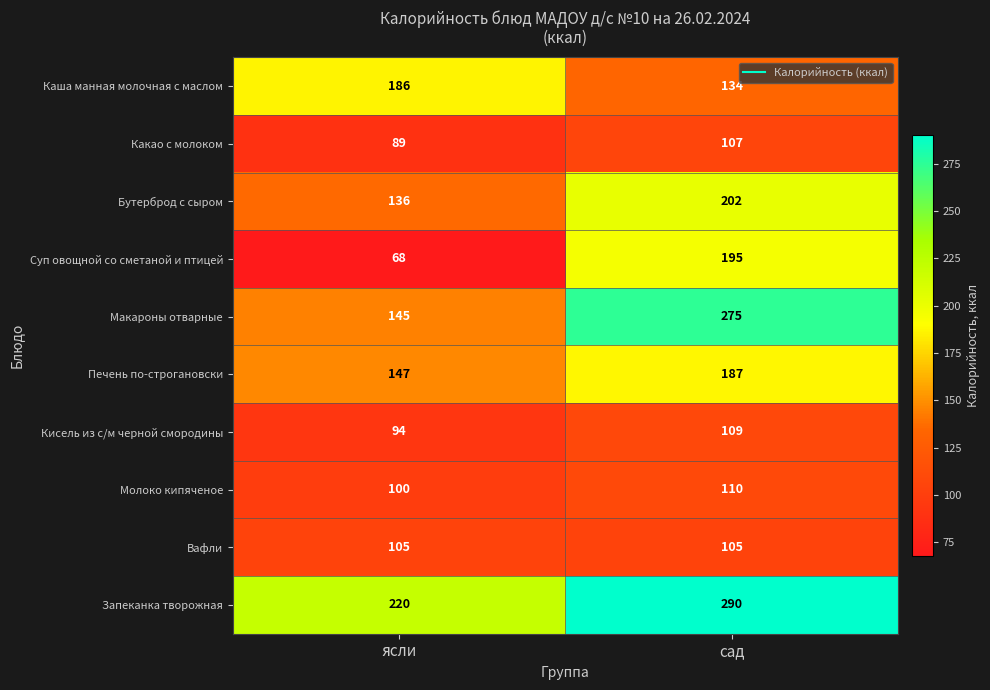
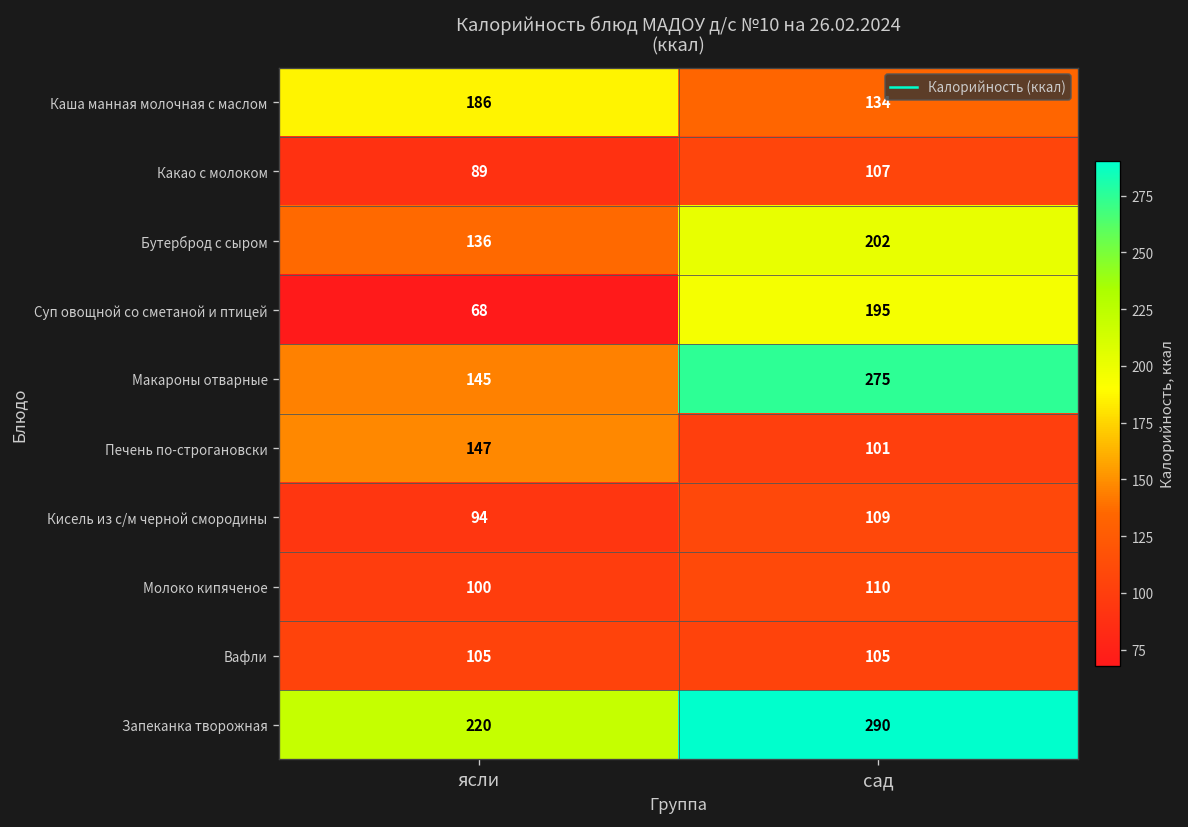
  {
    "Каша манная молочная с маслом": {
      "ясли": 186
    },
    "Какао с молоком": {
      "ясли": 89,
      "сад": 107
    },
    "Бутерброд с сыром": {
      "ясли": 136,
      "сад": 202
    },
    "Суп овощной со сметаной и птицей": {
      "ясли": 68,
      "сад": 195
    },
    "Макароны отварные": {
      "ясли": 145,
      "сад": 275
    },
    "Печень по-строгановски": {
      "ясли": 147,
-     "сад": 187
+     "сад": 101
    },
    "Кисель из с/м черной смородины": {
      "ясли": 94,
      "сад": 109
    },
    "Молоко кипяченое": {
      "ясли": 100,
      "сад": 110
    },
    "Вафли": {
      "ясли": 105,
      "сад": 105
    },
    "Запеканка творожная": {
      "ясли": 220,
      "сад": 290
    }
  }
